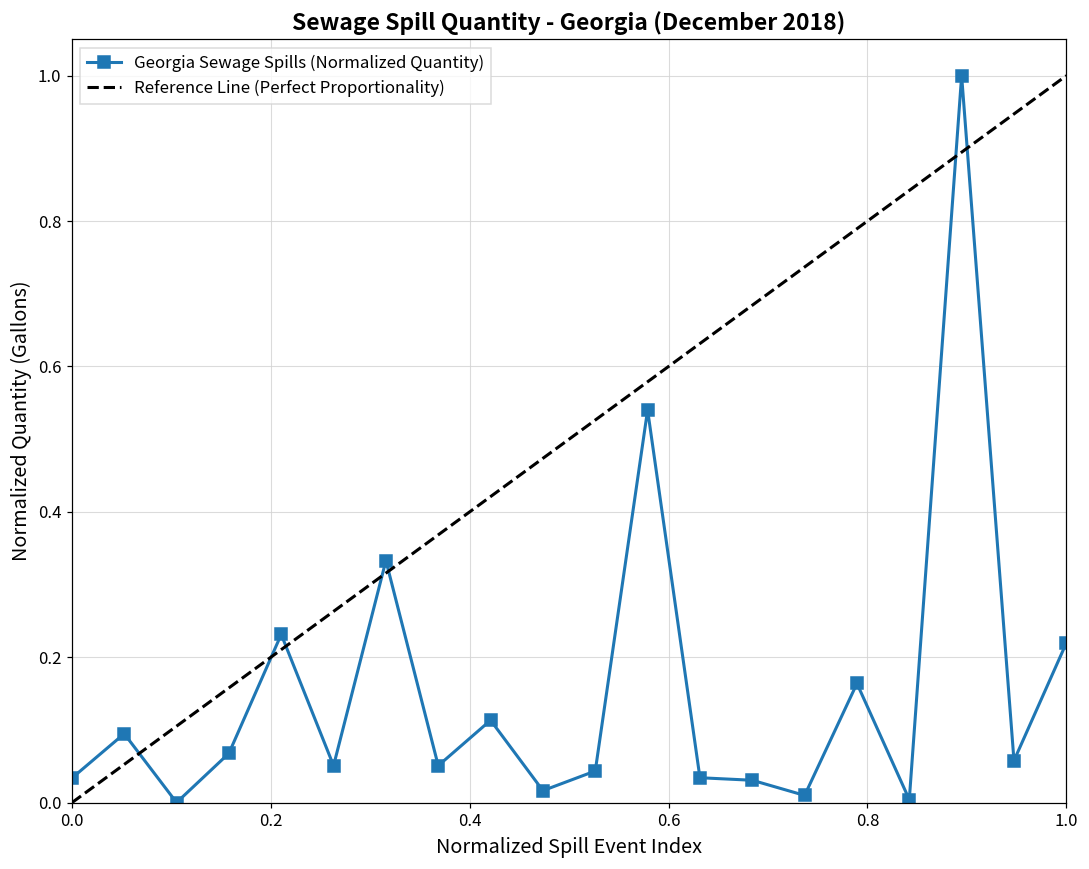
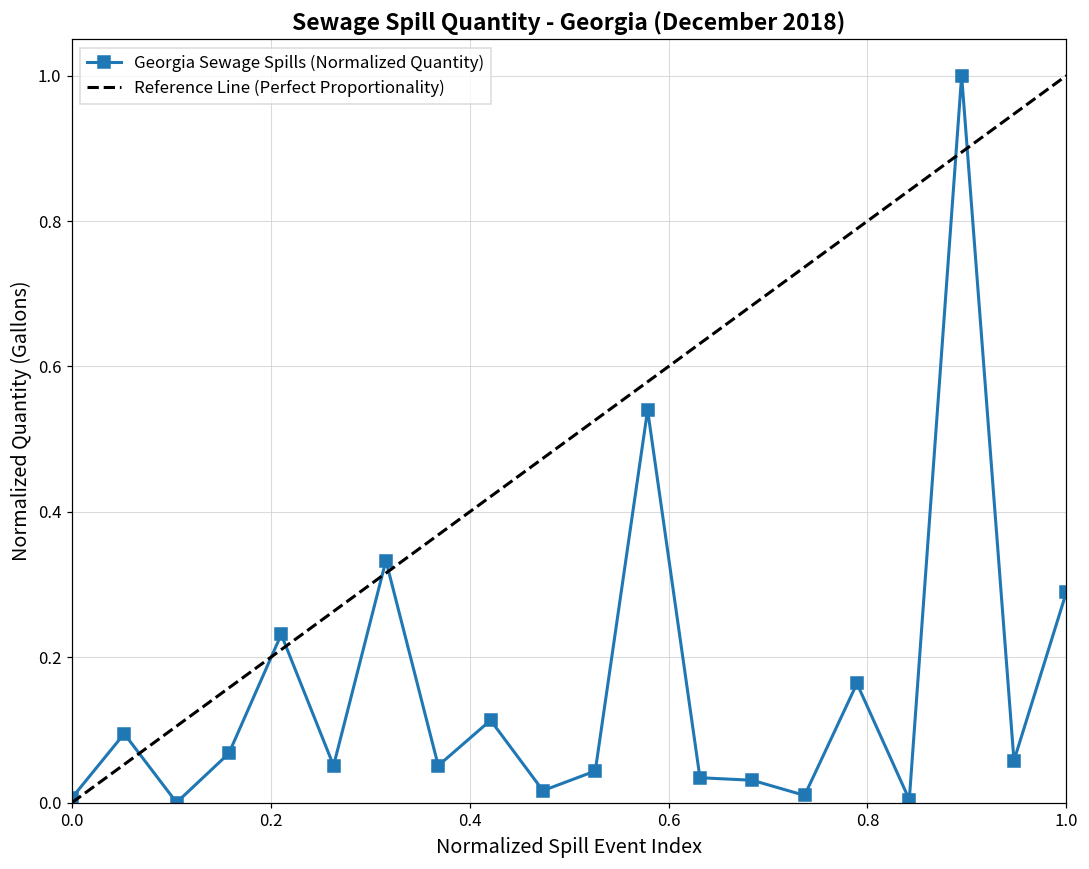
  {
    "Georgia Sewage Spills (Normalized Quantity)": {
-     "0.0": 0.03,
-     "1.0": 0.22
+     "0.0": 0.01,
+     "1.0": 0.29
    },
    "Reference Line (Perfect Proportionality)": {
      "0.0": 0.00,
      "1.0": 1.00
    }
  }
